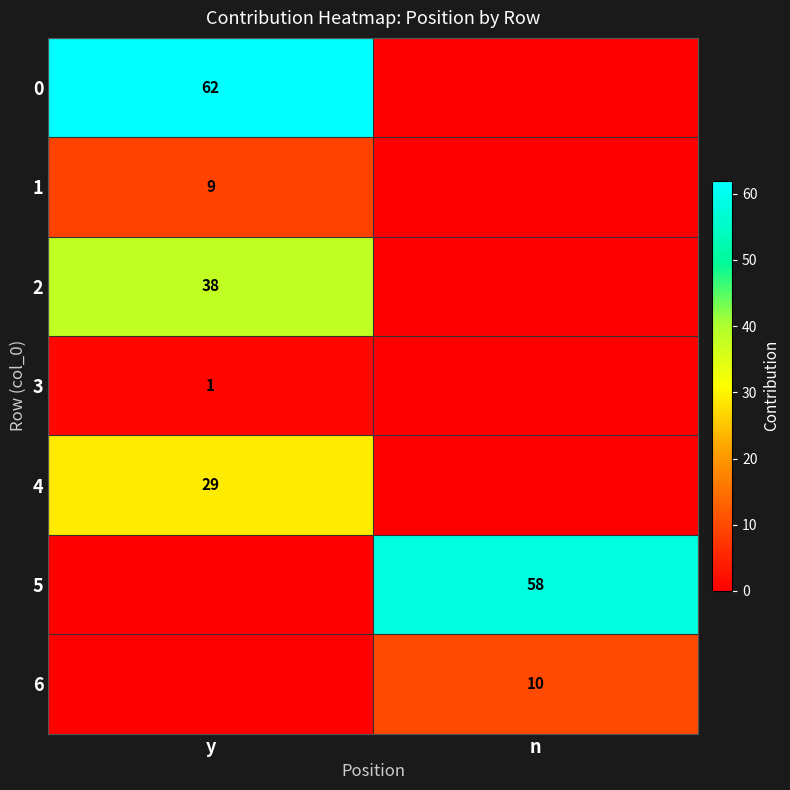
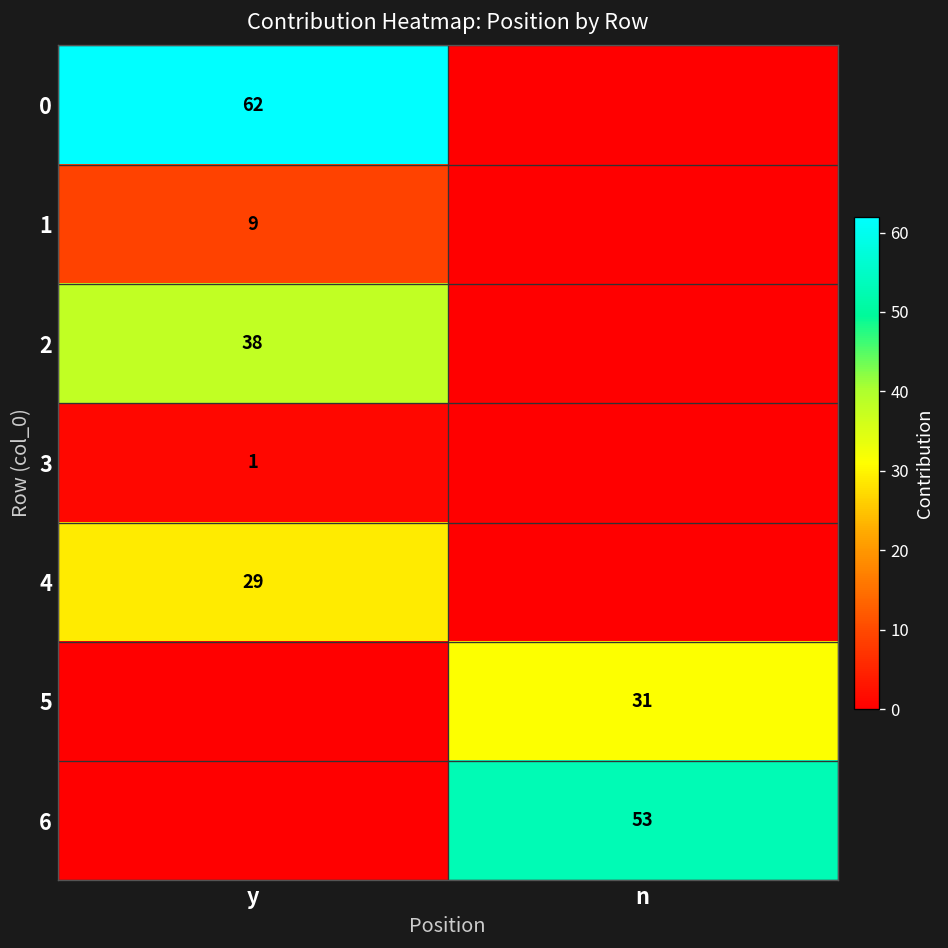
  {
    "0": {
      "y": 62
    },
    "1": {
      "y": 9
    },
    "2": {
      "y": 38
    },
    "3": {
      "y": 1
    },
    "4": {
      "y": 29
    },
    "5": {
-     "n": 58
+     "n": 31
    },
    "6": {
-     "n": 10
+     "n": 53
    }
  }
